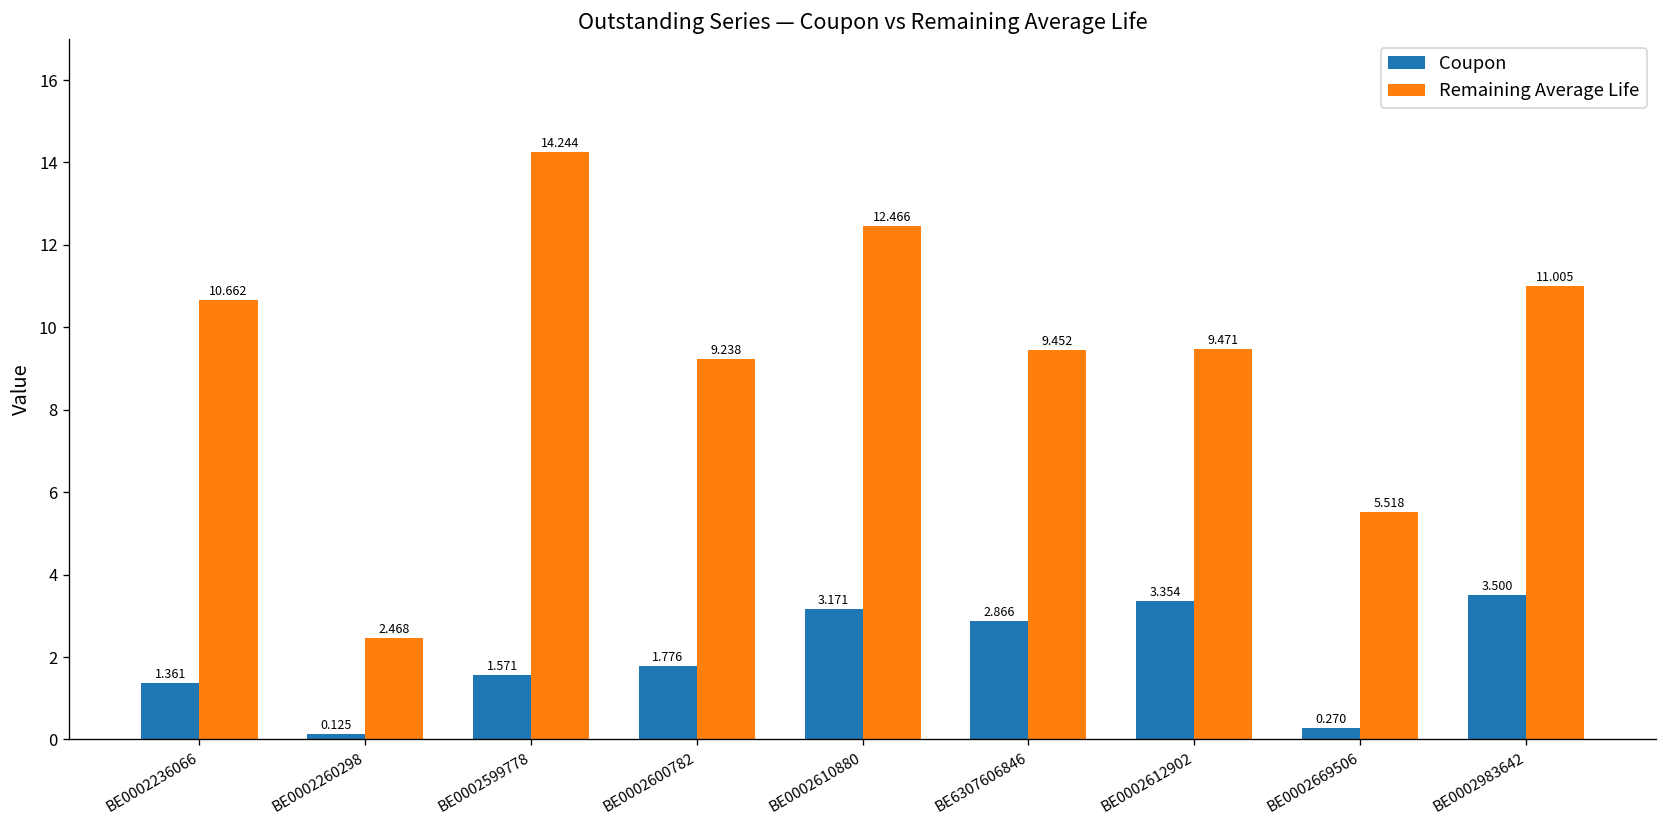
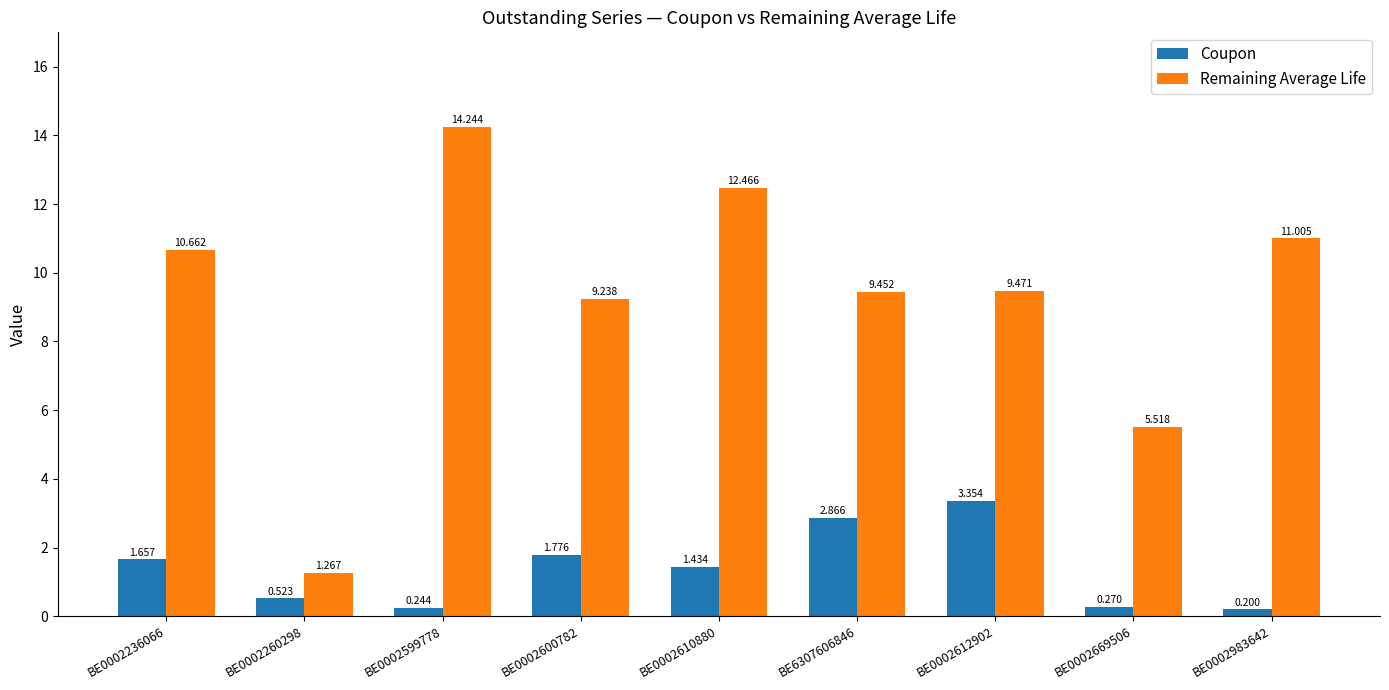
  {
    "Coupon": {
-     "BE0002236066": 1.361,
-     "BE0002260298": 0.125,
-     "BE0002599778": 1.571,
+     "BE0002236066": 1.657,
+     "BE0002260298": 0.523,
+     "BE0002599778": 0.244,
      "BE0002600782": 1.776,
-     "BE0002610880": 3.171,
+     "BE0002610880": 1.434,
      "BE6307606846": 2.866,
      "BE0002612902": 3.354,
      "BE0002669506": 0.270,
-     "BE0002983642": 3.500
+     "BE0002983642": 0.200
    },
    "Remaining Average Life": {
      "BE0002236066": 10.662,
-     "BE0002260298": 2.468,
+     "BE0002260298": 1.267,
      "BE0002599778": 14.244,
      "BE0002600782": 9.238,
      "BE0002610880": 12.466,
      "BE6307606846": 9.452,
      "BE0002612902": 9.471,
      "BE0002669506": 5.518,
      "BE0002983642": 11.005
    }
  }
